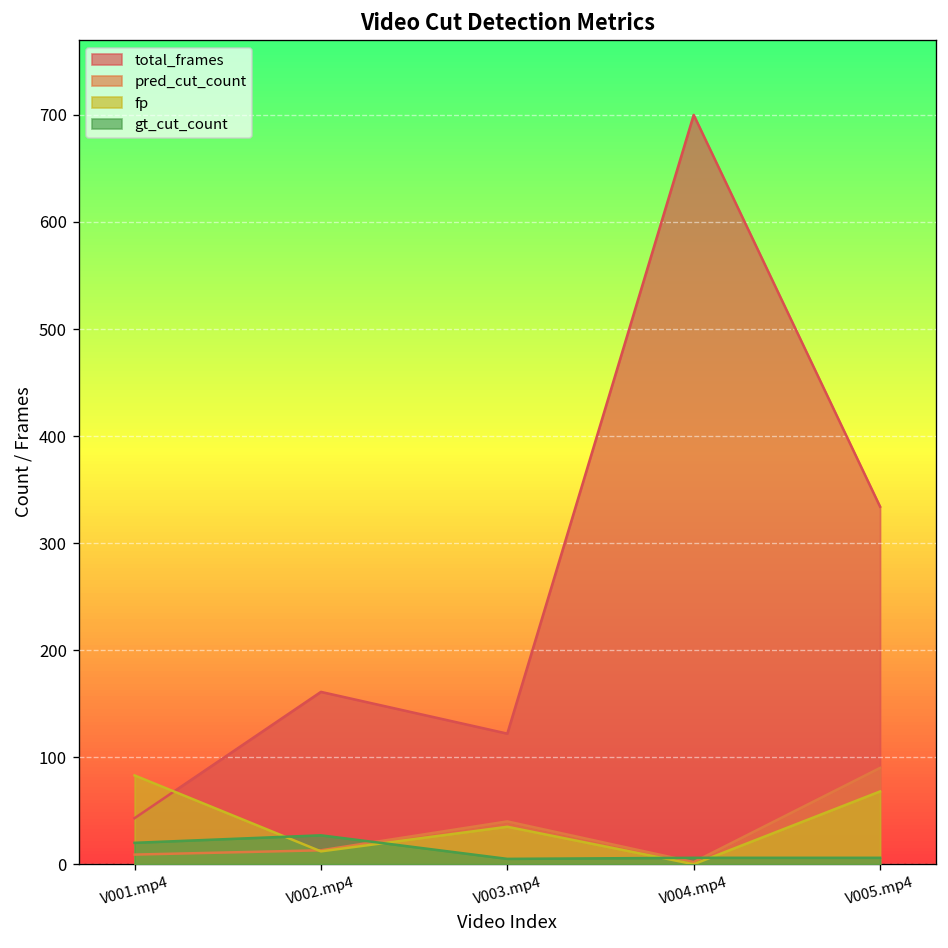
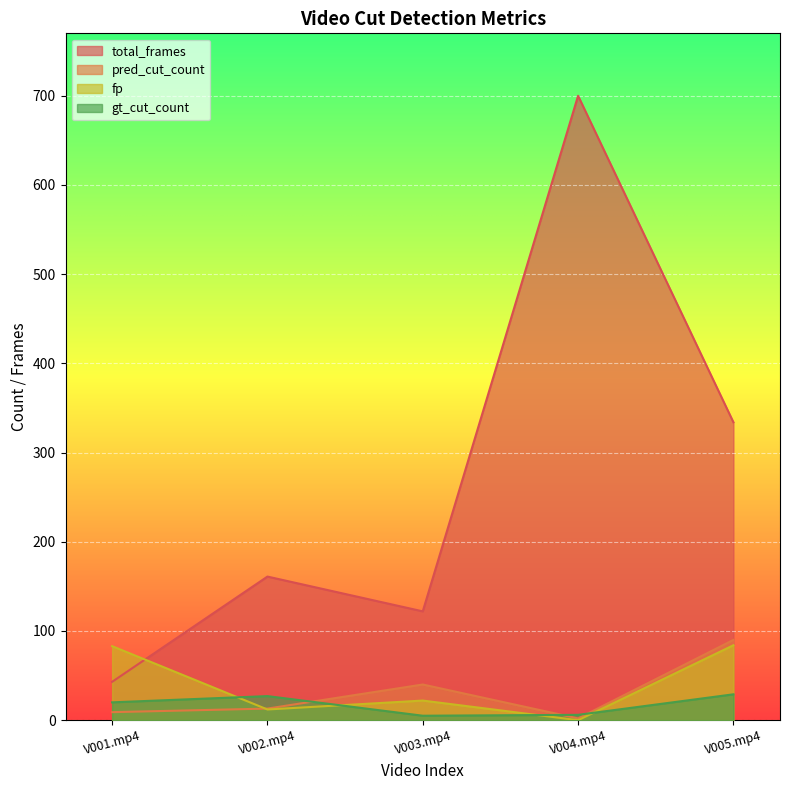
  {
    "fp": {
      "V001.mp4": 80,
-     "V003.mp4": 40,
-     "V005.mp4": 70
+     "V003.mp4": 20,
+     "V005.mp4": 80
    },
    "gt_cut_count": {
      "V001.mp4": 20,
      "V002.mp4": 30,
      "V003.mp4": 10,
      "V004.mp4": 10,
-     "V005.mp4": 10
+     "V005.mp4": 30
    }
  }
